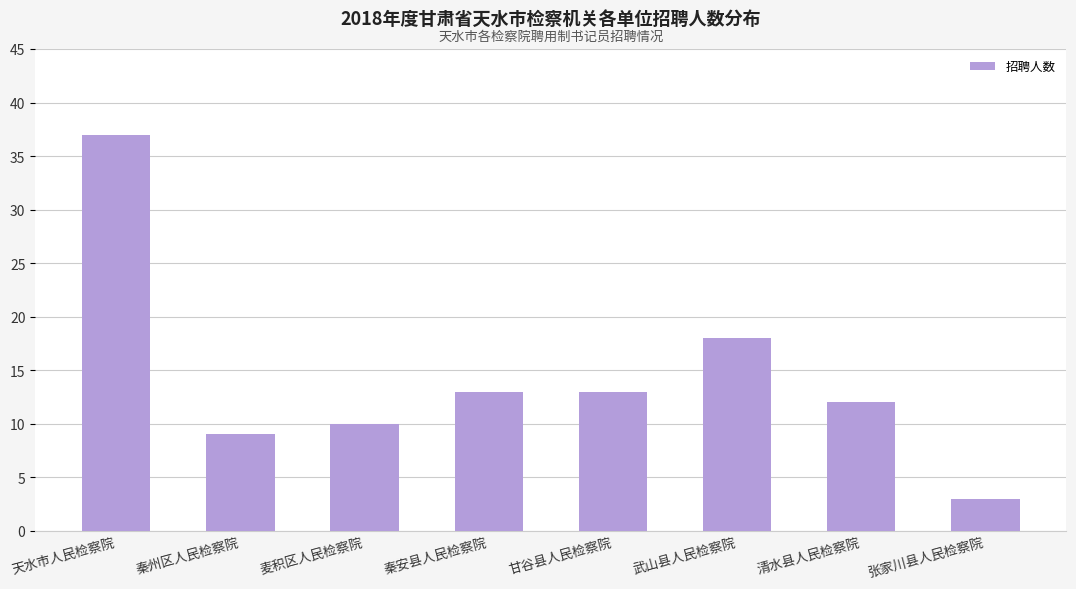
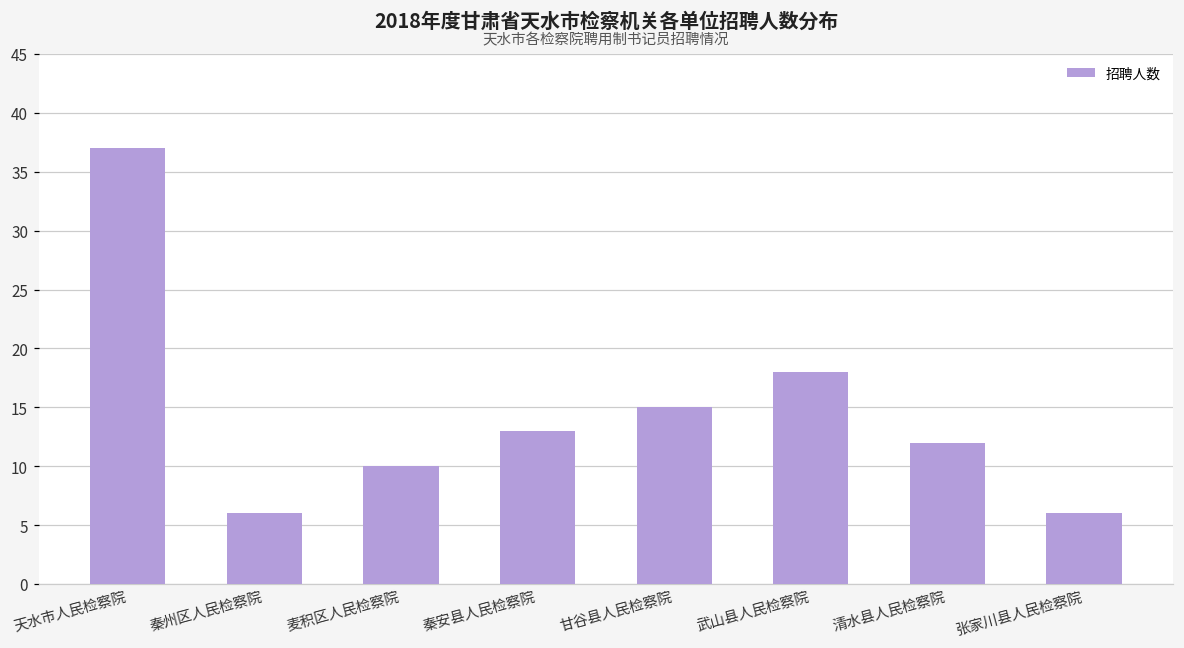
  {
    "天水市人民检察院": 37,
-   "秦州区人民检察院": 9,
+   "秦州区人民检察院": 6,
    "麦积区人民检察院": 10,
    "秦安县人民检察院": 13,
-   "甘谷县人民检察院": 13,
+   "甘谷县人民检察院": 15,
    "武山县人民检察院": 18,
    "清水县人民检察院": 12,
-   "张家川县人民检察院": 3
+   "张家川县人民检察院": 6
  }
